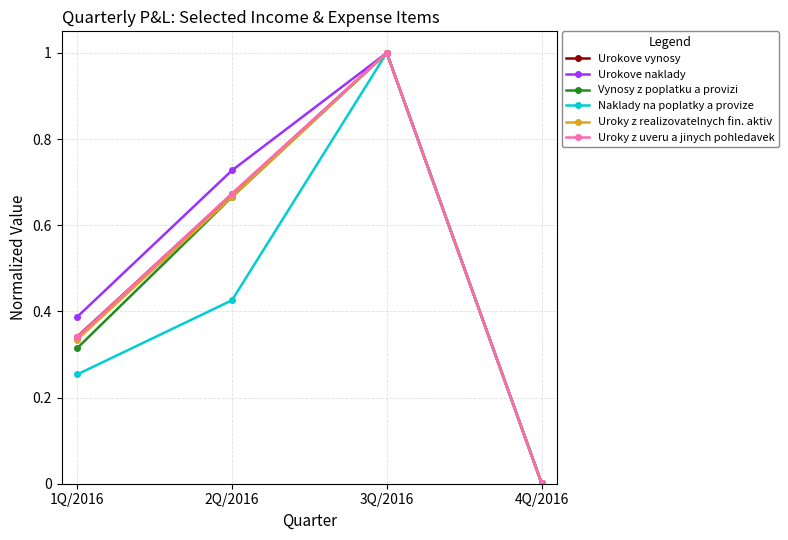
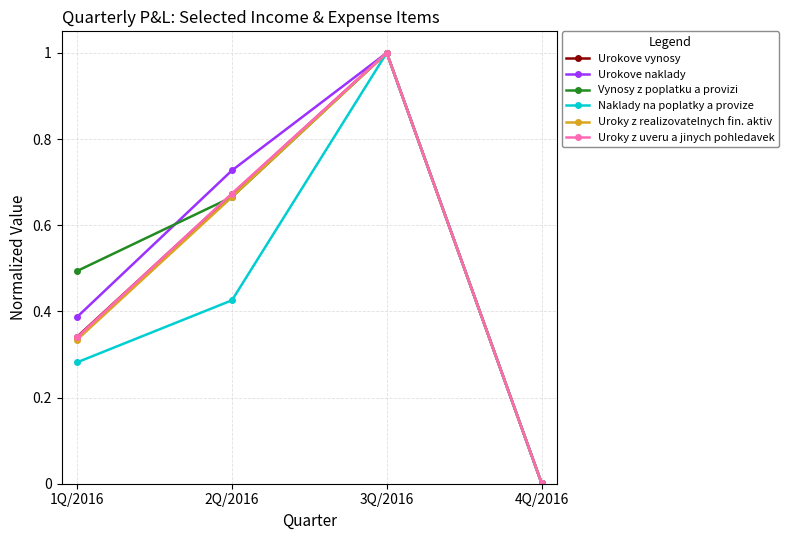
  {
    "Uroky z uveru a jinych pohledavek": {
      "1Q/2016": 0.34,
      "2Q/2016": 0.67
    },
    "Urokove naklady": {
      "1Q/2016": 0.39,
      "2Q/2016": 0.73
    },
    "Vynosy z poplatku a provizi": {
-     "1Q/2016": 0.31
+     "1Q/2016": 0.49
    },
    "Naklady na poplatky a provize": {
-     "1Q/2016": 0.25,
+     "1Q/2016": 0.28,
      "2Q/2016": 0.43
    }
  }
